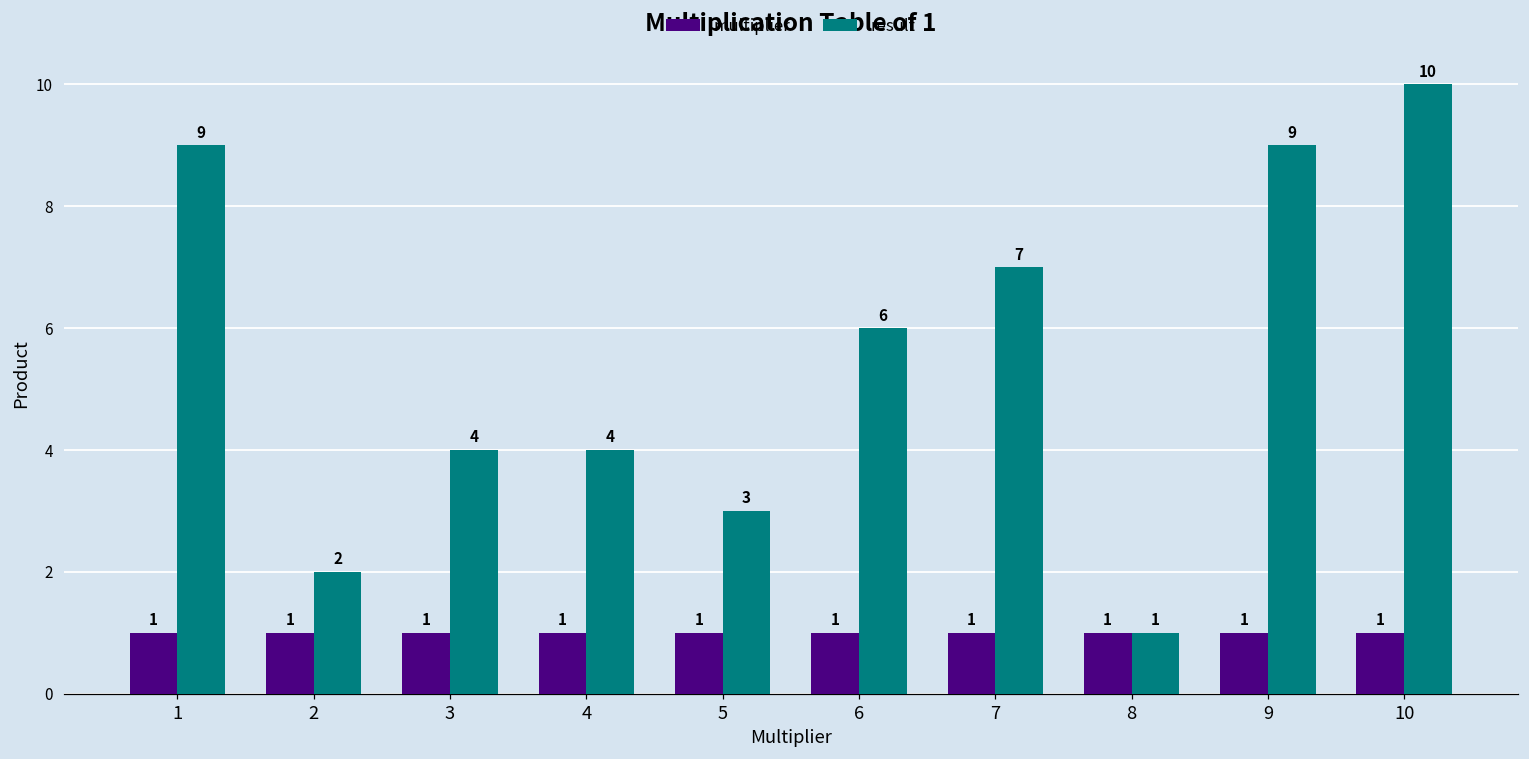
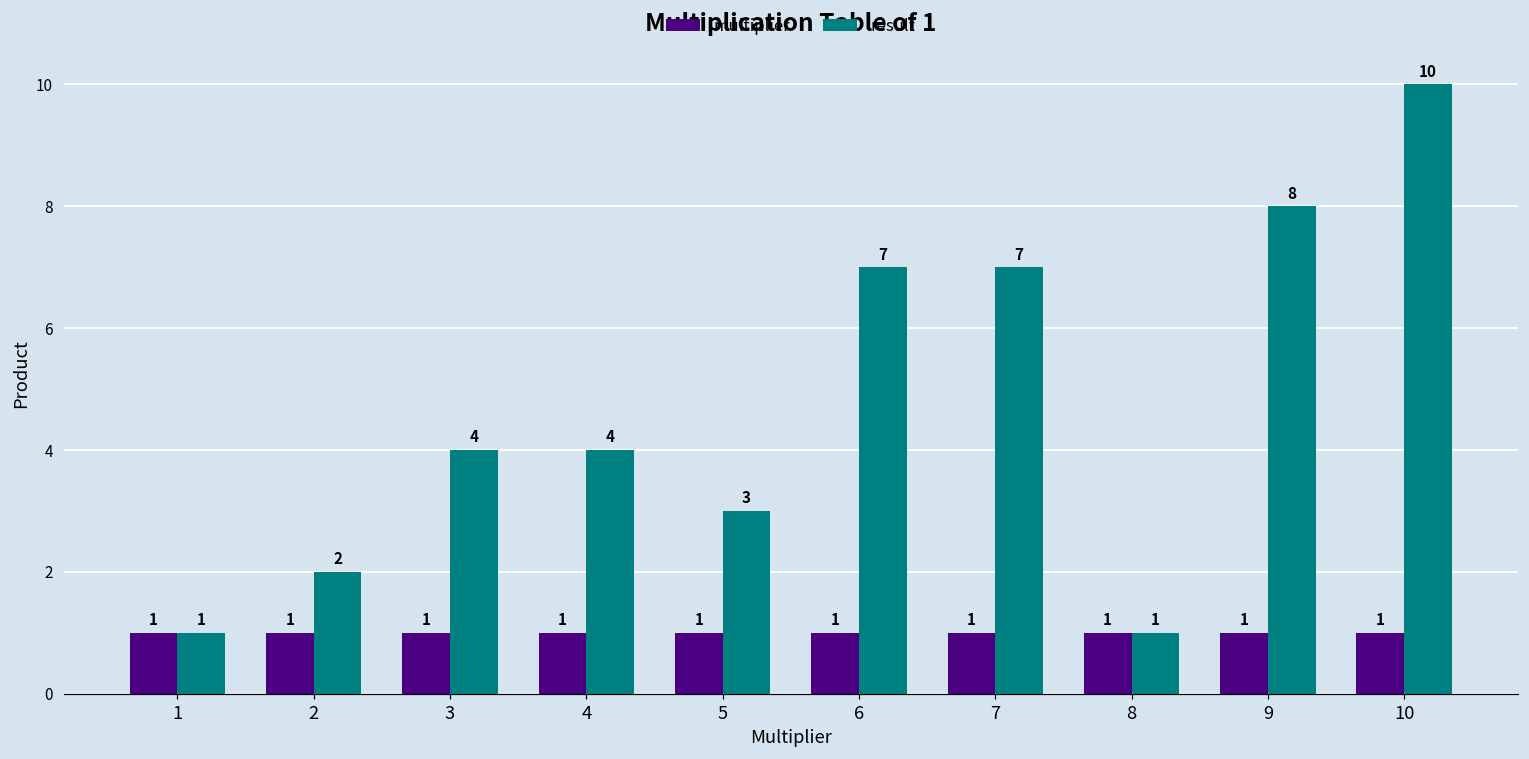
  {
    "multiplier": {
      "1": 1,
      "2": 1,
      "3": 1,
      "4": 1,
      "5": 1,
      "6": 1,
      "7": 1,
      "8": 1,
      "9": 1,
      "10": 1
    },
    "result": {
-     "1": 9,
+     "1": 1,
      "2": 2,
      "3": 4,
      "4": 4,
      "5": 3,
-     "6": 6,
+     "6": 7,
      "7": 7,
      "8": 1,
-     "9": 9,
+     "9": 8,
      "10": 10
    }
  }
